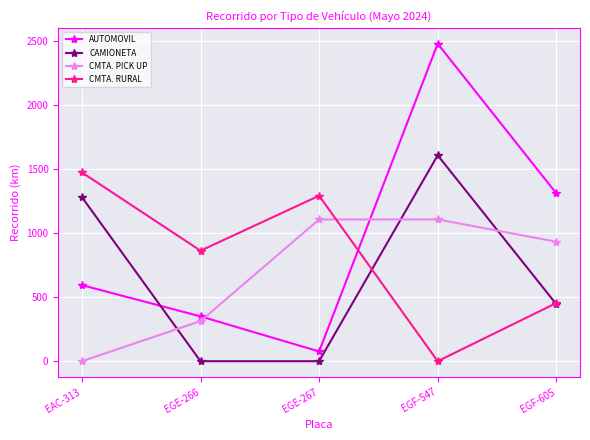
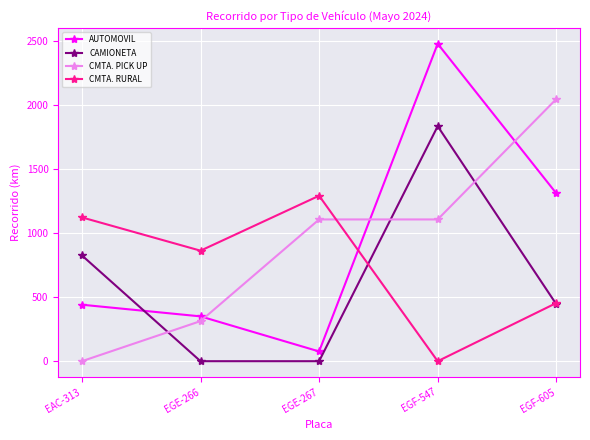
  {
    "AUTOMOVIL": {
-     "EAC-313": 590,
+     "EAC-313": 440,
      "EGE-266": 350,
      "EGE-267": 80,
      "EGF-547": 2480,
      "EGF-605": 1310
    },
    "CAMIONETA": {
-     "EAC-313": 1280,
+     "EAC-313": 830,
      "EGE-266": 0,
      "EGE-267": 0,
-     "EGF-547": 1610
+     "EGF-547": 1840
    },
    "CMTA. PICK UP": {
      "EAC-313": 0,
      "EGE-266": 310,
      "EGE-267": 1110,
      "EGF-547": 1110,
-     "EGF-605": 930
+     "EGF-605": 2050
    },
    "CMTA. RURAL": {
-     "EAC-313": 1470,
+     "EAC-313": 1120,
      "EGE-266": 860,
      "EGE-267": 1290,
      "EGF-547": 0
    }
  }
